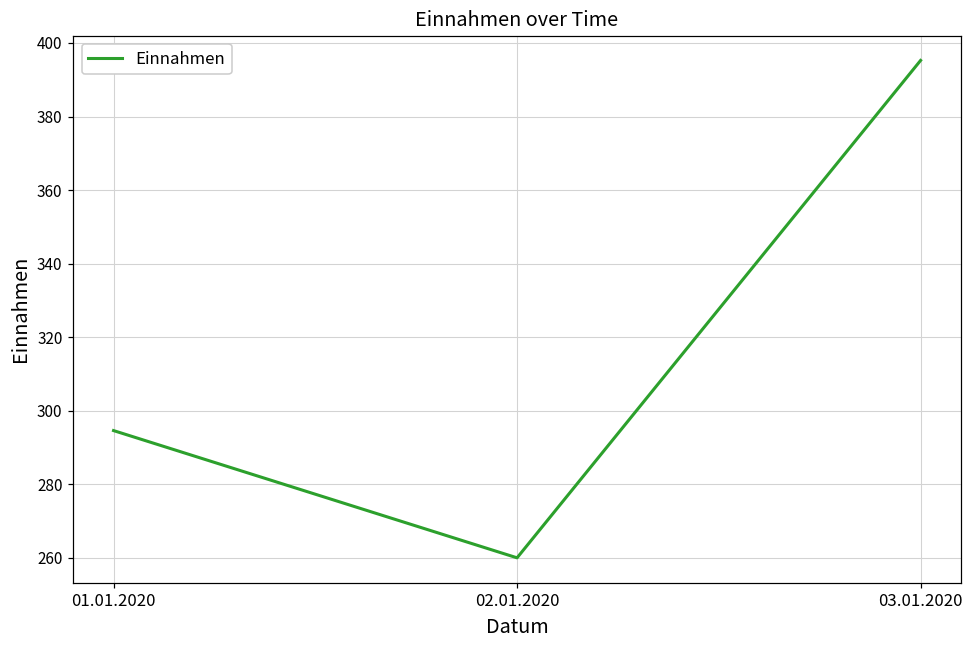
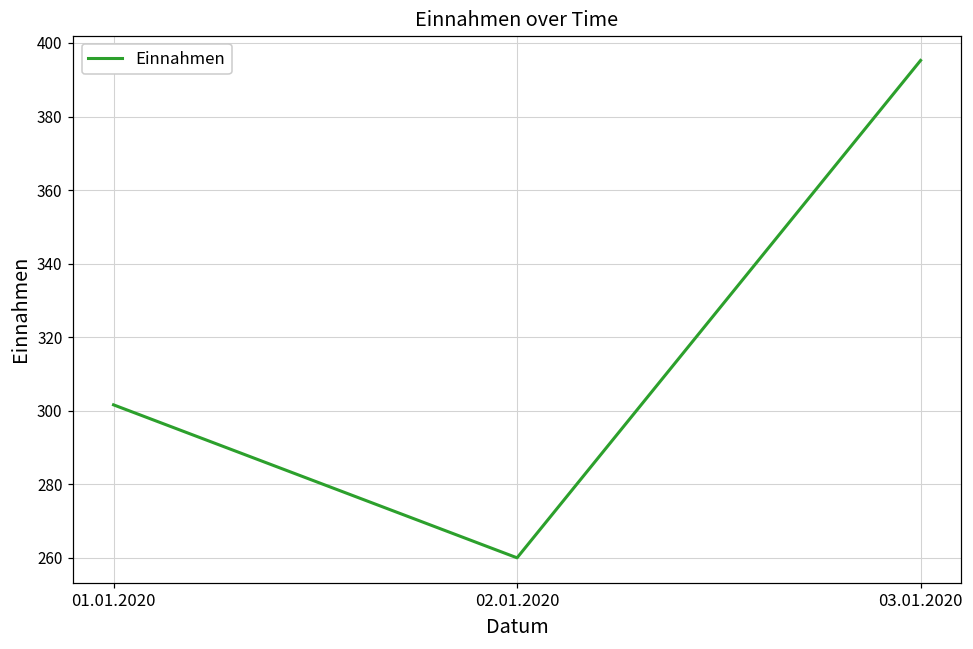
  {
-   "01.01.2020": 295,
+   "01.01.2020": 302,
    "02.01.2020": 260,
    "03.01.2020": 395
  }
